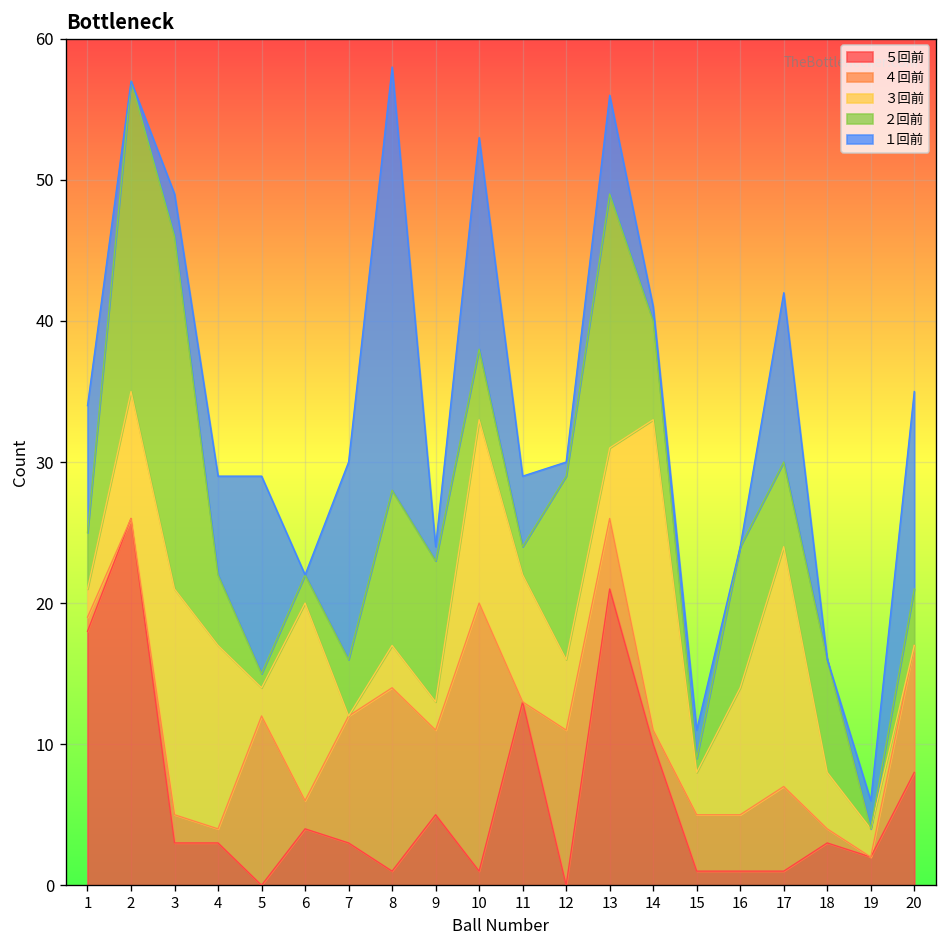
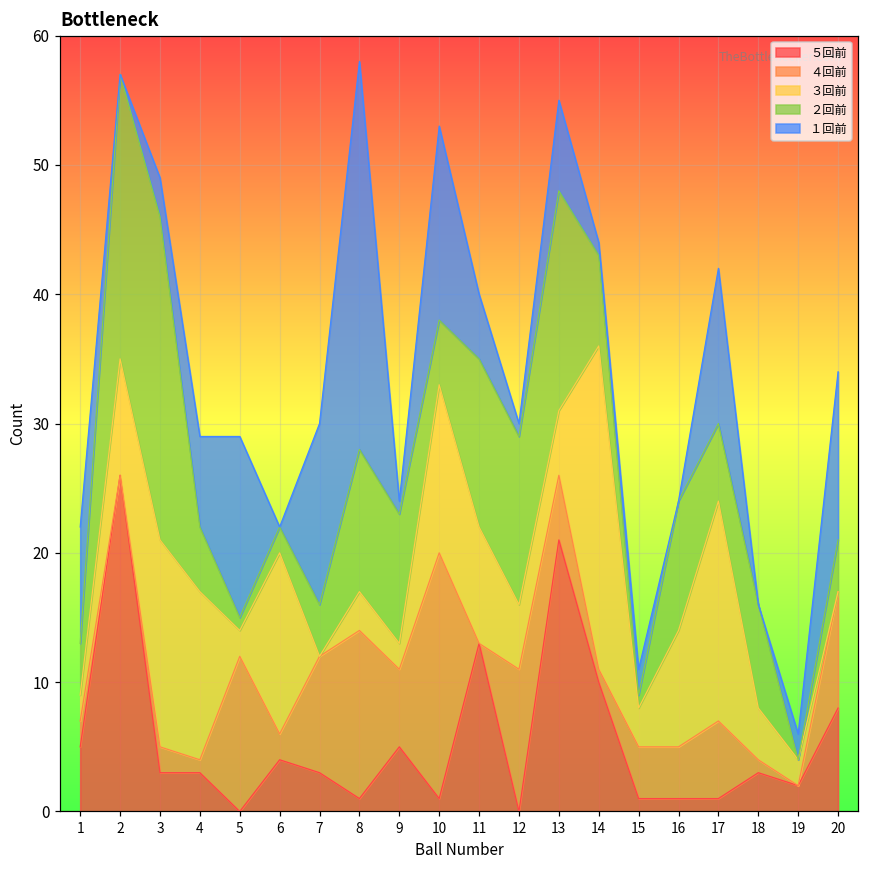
  {
    "５回前": {
-     "1": 18,
+     "1": 5,
      "3": 3,
      "4": 3,
      "5": 0,
      "6": 4,
      "7": 3,
      "8": 1,
      "9": 5,
      "10": 1,
      "12": 0,
      "13": 21,
      "14": 10,
      "15": 1,
      "16": 1,
      "17": 1,
      "18": 3,
      "20": 8
    },
    "４回前": {
-     "1": 1,
+     "1": 2,
      "3": 2,
      "4": 1,
      "5": 12,
      "6": 2,
      "8": 13,
      "9": 6,
      "10": 19,
      "12": 11,
      "13": 5,
      "14": 1,
      "15": 4,
      "16": 4,
      "17": 6,
      "18": 1
    },
    "３回前": {
      "1": 2,
      "2": 9,
      "3": 16,
      "4": 13,
      "5": 2,
      "6": 14,
      "8": 3,
      "9": 2,
      "10": 13,
      "11": 9,
      "12": 5,
      "13": 5,
-     "14": 22,
+     "14": 25,
      "15": 3,
      "16": 9,
      "17": 17,
      "18": 4
    },
    "２回前": {
      "1": 4,
      "3": 25,
      "4": 5,
      "5": 1,
      "7": 4,
      "8": 11,
      "9": 10,
      "10": 5,
-     "11": 2,
+     "11": 13,
      "12": 13,
-     "13": 18,
+     "13": 17,
      "14": 7,
      "15": 1,
      "17": 6,
      "20": 4
    },
    "１回前": {
      "1": 9,
      "3": 3,
      "4": 7,
      "5": 14,
      "7": 14,
      "8": 30,
      "9": 1,
      "10": 15,
      "11": 5,
      "12": 1,
      "13": 7,
      "14": 1,
      "15": 2,
      "17": 12,
      "19": 2,
-     "20": 14
+     "20": 13
    }
  }
